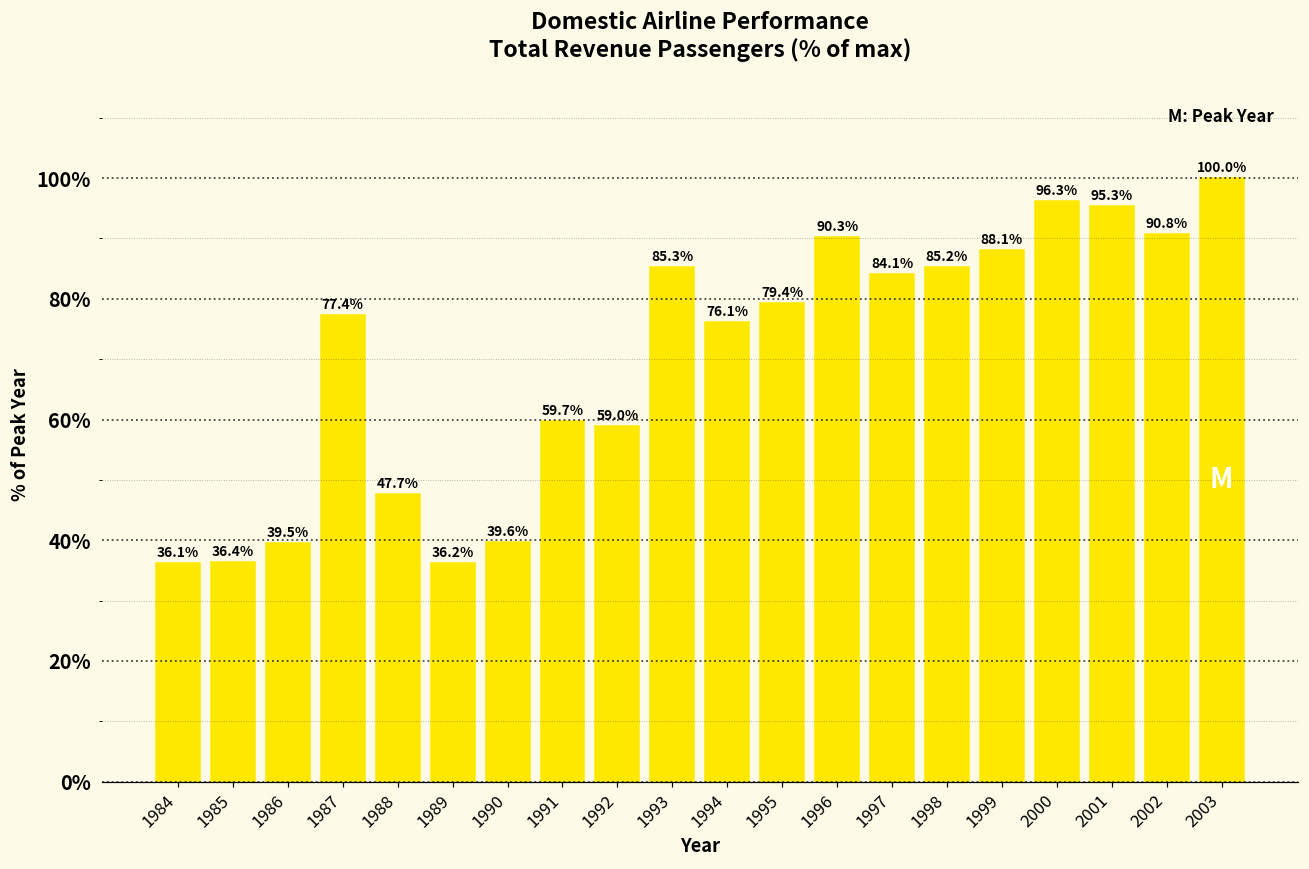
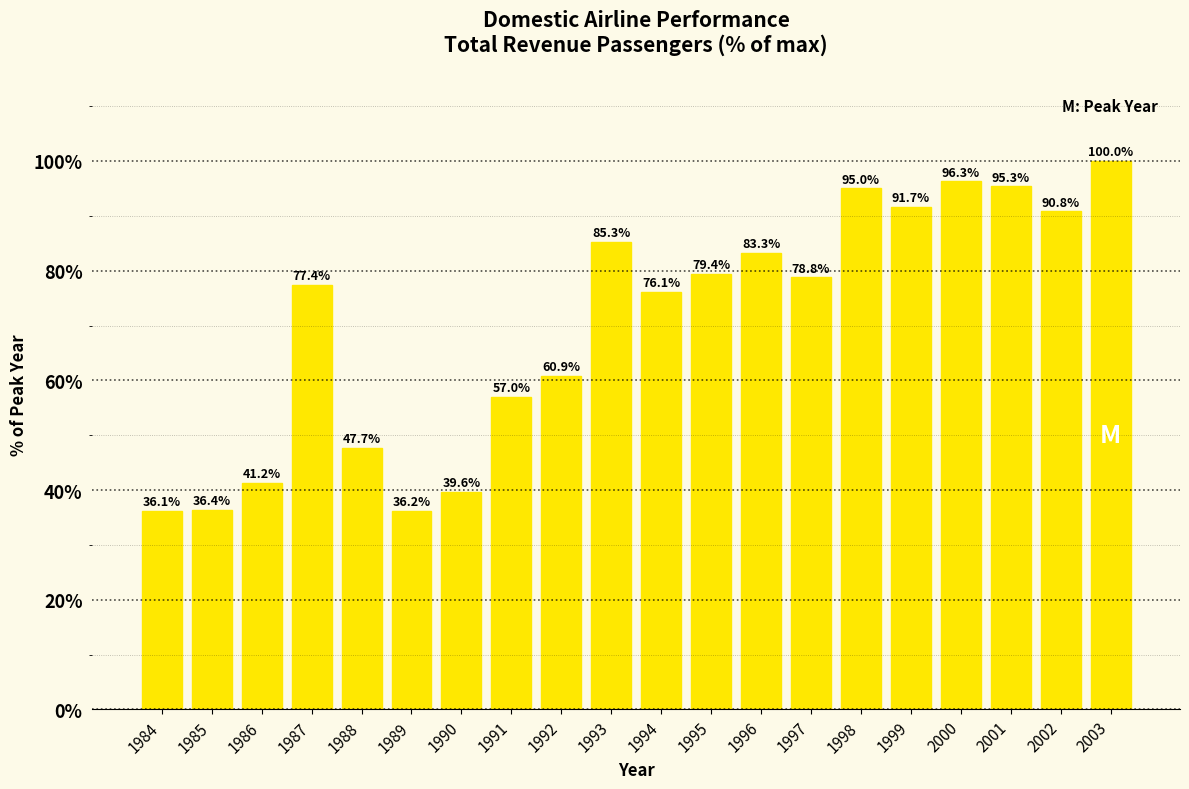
  {
    "1984": "36.1%",
    "1985": "36.4%",
-   "1986": "39.5%",
+   "1986": "41.2%",
    "1987": "77.4%",
    "1988": "47.7%",
    "1989": "36.2%",
    "1990": "39.6%",
-   "1991": "59.7%",
-   "1992": "59.0%",
+   "1991": "57.0%",
+   "1992": "60.9%",
    "1993": "85.3%",
    "1994": "76.1%",
    "1995": "79.4%",
-   "1996": "90.3%",
-   "1997": "84.1%",
-   "1998": "85.2%",
-   "1999": "88.1%",
+   "1996": "83.3%",
+   "1997": "78.8%",
+   "1998": "95.0%",
+   "1999": "91.7%",
    "2000": "96.3%",
    "2001": "95.3%",
    "2002": "90.8%",
    "2003": "100.0%"
  }
